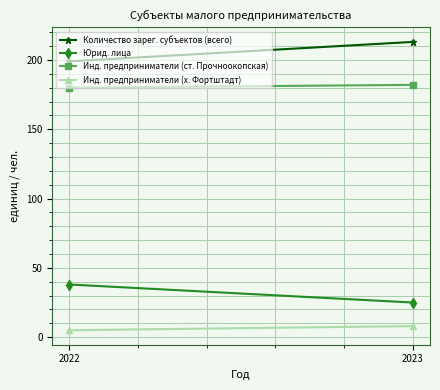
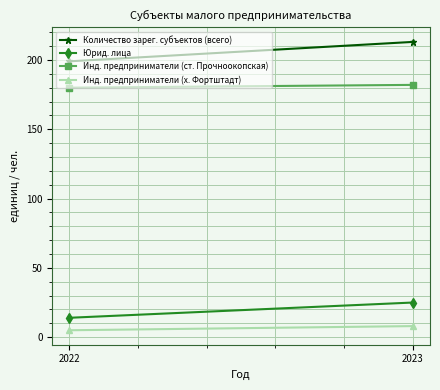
  {
    "Количество зарег. субъектов (всего)": {
      "2023": 213
    },
    "Юрид. лица": {
-     "2022": 38,
+     "2022": 14,
      "2023": 25
    },
    "Инд. предприниматели (ст. Прочноокопская)": {
      "2023": 182
    },
    "Инд. предприниматели (х. Фортштадт)": {
      "2022": 5,
      "2023": 8
    }
  }
